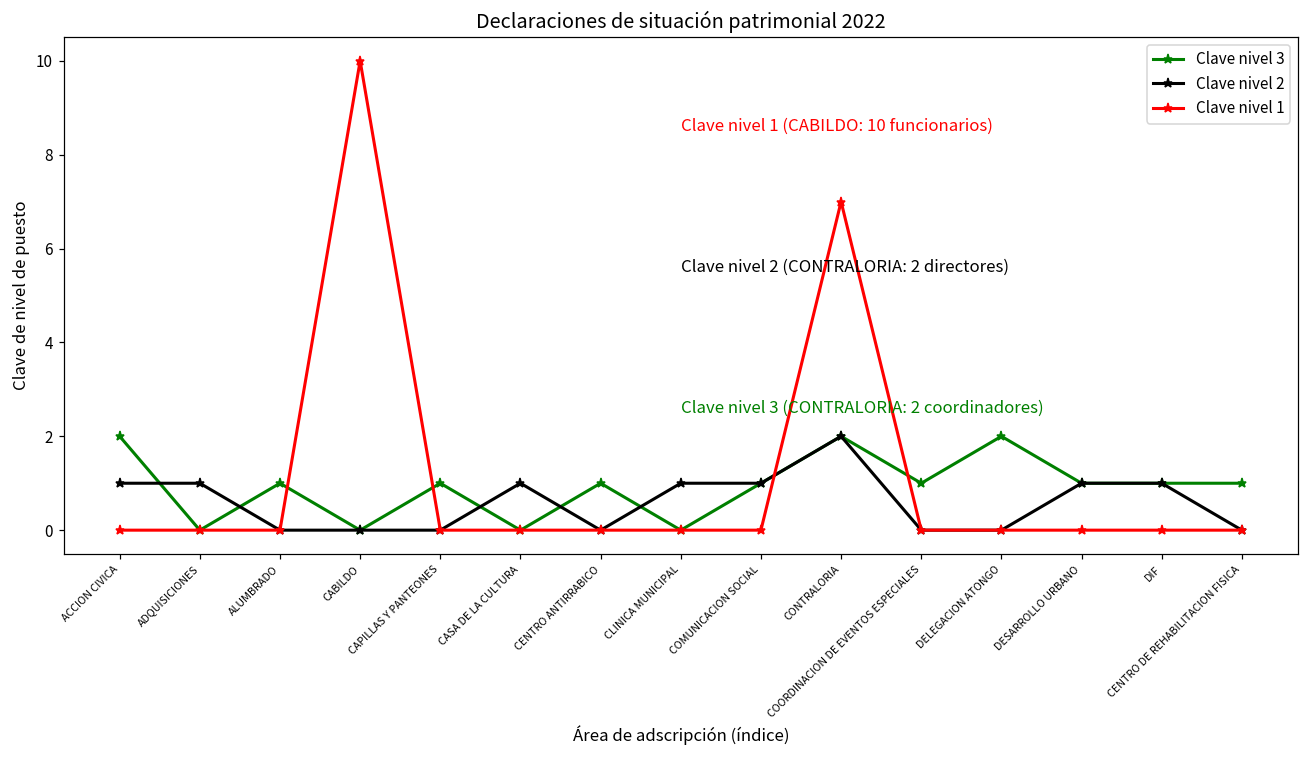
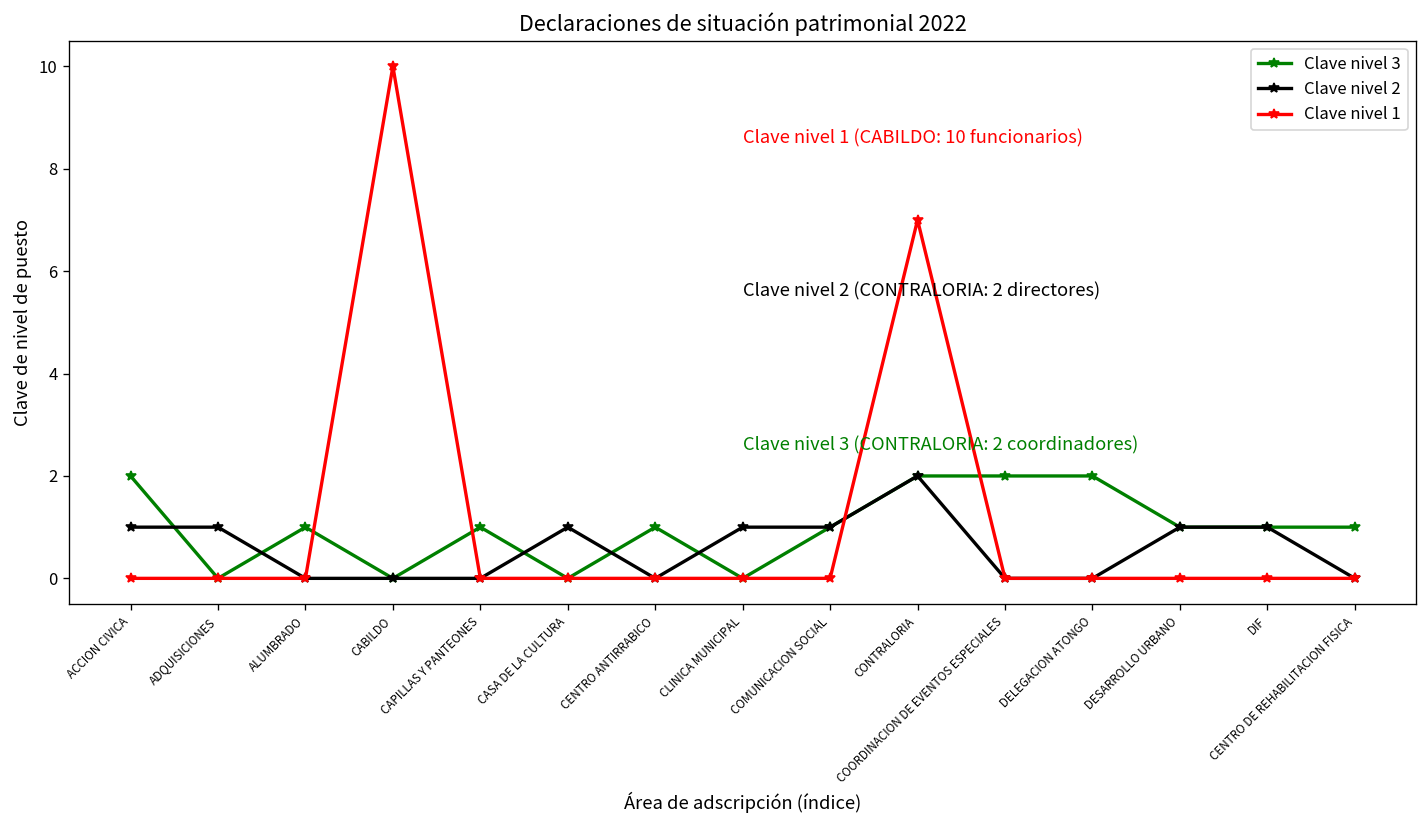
  {
    "Clave nivel 3": {
      "ACCION CIVICA": 2,
      "ALUMBRADO": 1,
      "CAPILLAS Y PANTEONES": 1,
      "CENTRO ANTIRRABICO": 1,
-     "COORDINACION DE EVENTOS ESPECIALES": 1,
+     "COORDINACION DE EVENTOS ESPECIALES": 2,
      "CENTRO DE REHABILITACION FISICA": 1
    },
    "Clave nivel 2": {
      "ACCION CIVICA": 1,
      "ADQUISICIONES": 1,
      "CASA DE LA CULTURA": 1,
      "CLINICA MUNICIPAL": 1
    },
    "Clave nivel 1": {
      "ACCION CIVICA": 0,
      "CABILDO": 10,
      "COMUNICACION SOCIAL": 0,
      "CONTRALORIA": 7,
      "DESARROLLO URBANO": 0,
      "DIF": 0
    }
  }
